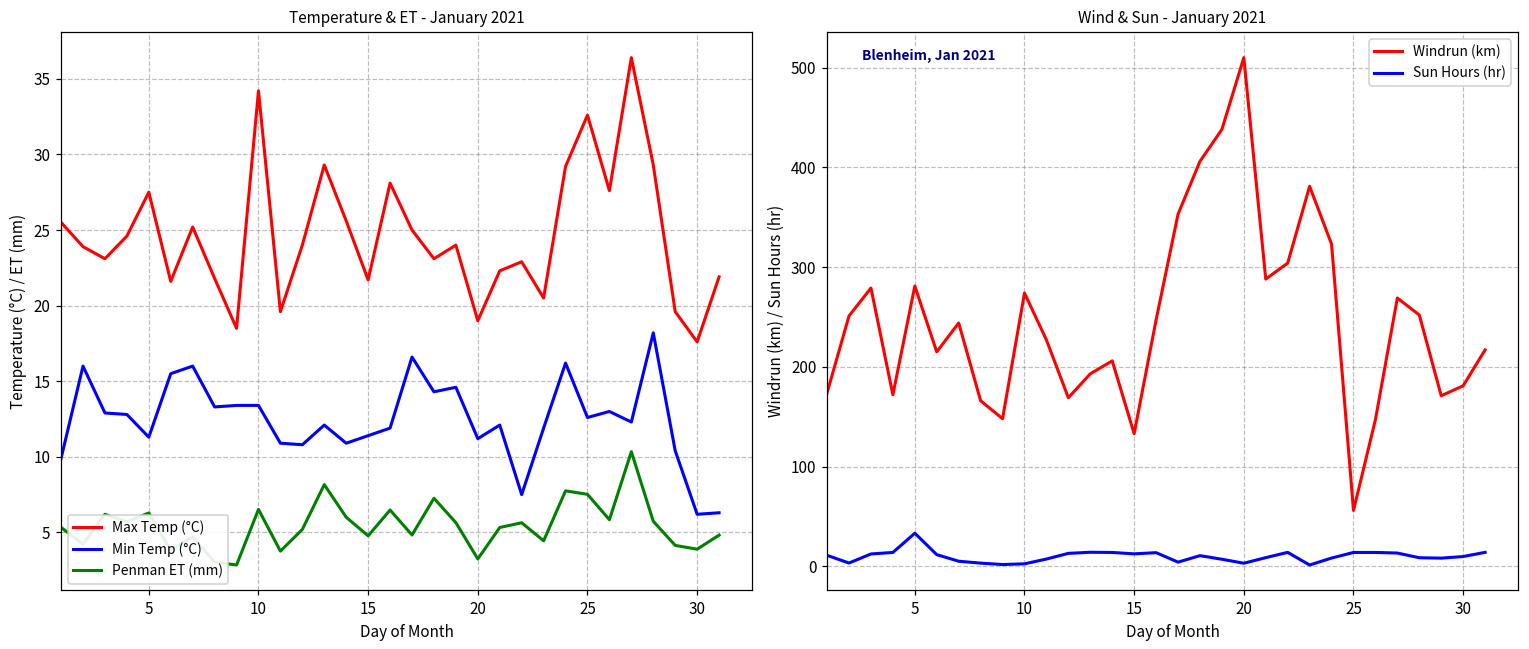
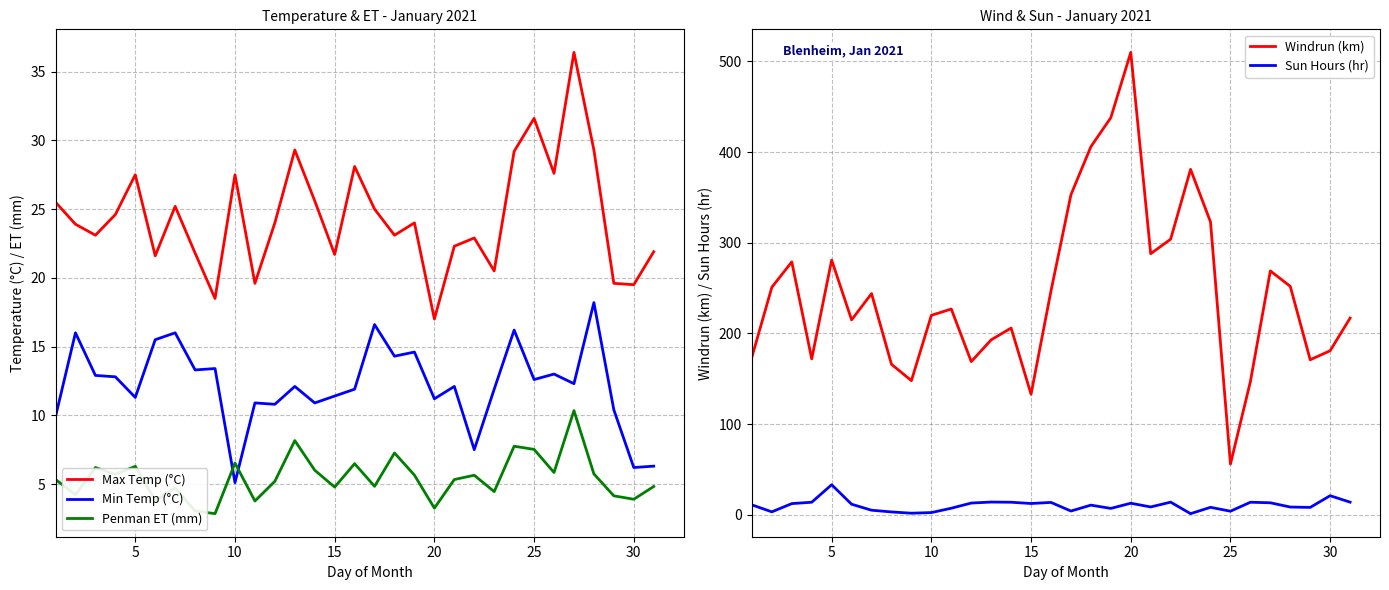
  {
    "Temperature & ET - January 2021": {
      "Max Temp (°C)": {
        "5": 27.5,
-       "10": 34.2,
+       "10": 27.5,
        "15": 21.7,
-       "20": 19,
-       "25": 32.6,
-       "30": 17.6
+       "20": 17,
+       "25": 31.6,
+       "30": 19.5
      },
      "Min Temp (°C)": {
        "5": 11.3,
-       "10": 13.4,
+       "10": 5.1,
        "15": 11.4,
        "20": 11.2,
        "25": 12.6,
        "30": 6.2
      },
      "Penman ET (mm)": {
        "5": 6.3,
        "10": 6.5,
        "15": 4.8,
        "20": 3.2,
        "25": 7.5,
        "30": 3.9
      }
    },
    "Wind & Sun - January 2021": {
      "Windrun (km)": {
        "5": 280,
-       "10": 270,
+       "10": 220,
        "15": 130,
        "20": 510,
        "25": 60,
        "30": 180
      },
      "Sun Hours (hr)": {
        "5": 30,
        "10": 0,
        "15": 10,
-       "20": 0,
-       "25": 10,
-       "30": 10
+       "20": 10,
+       "25": 0,
+       "30": 20
      }
    }
  }
